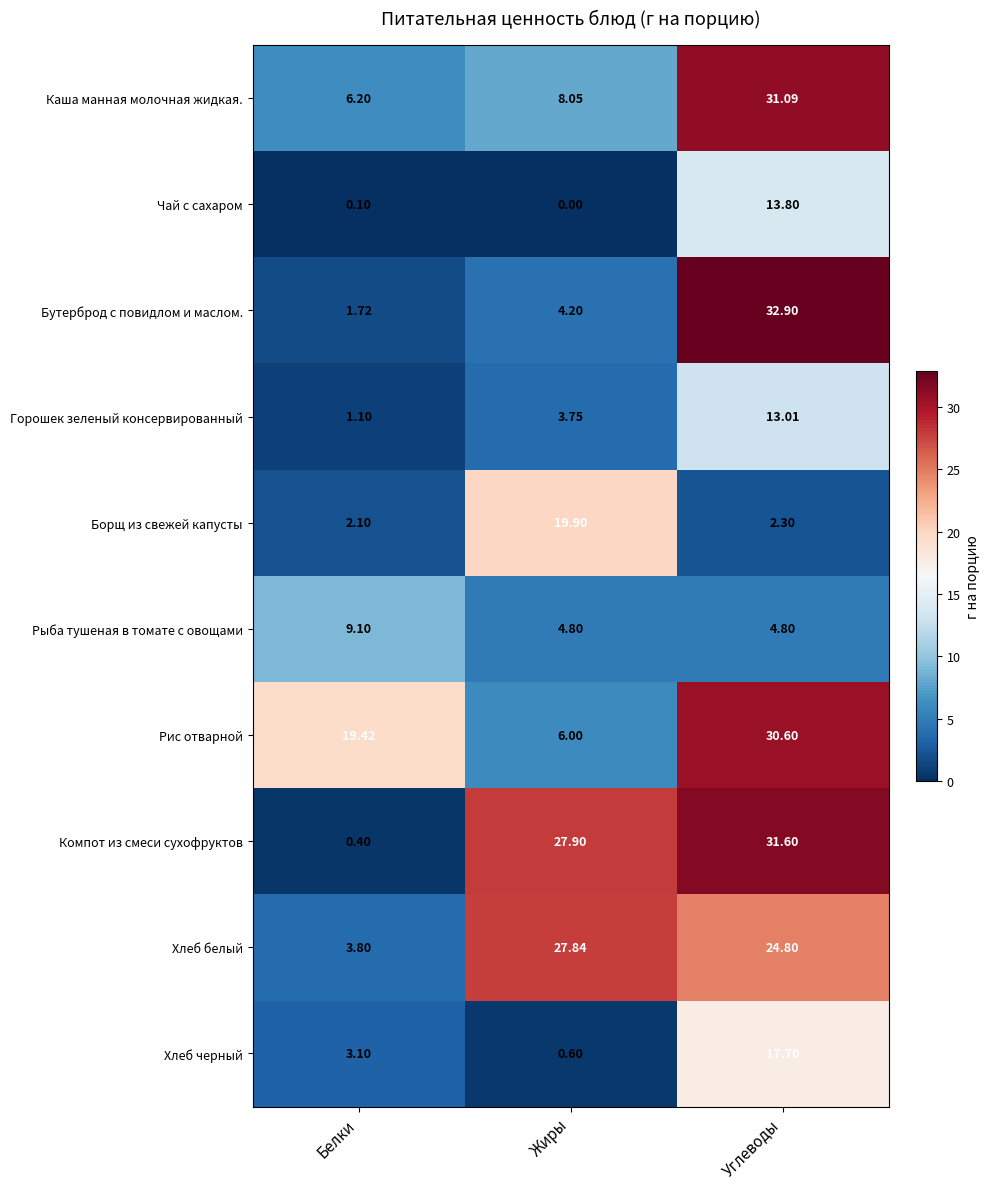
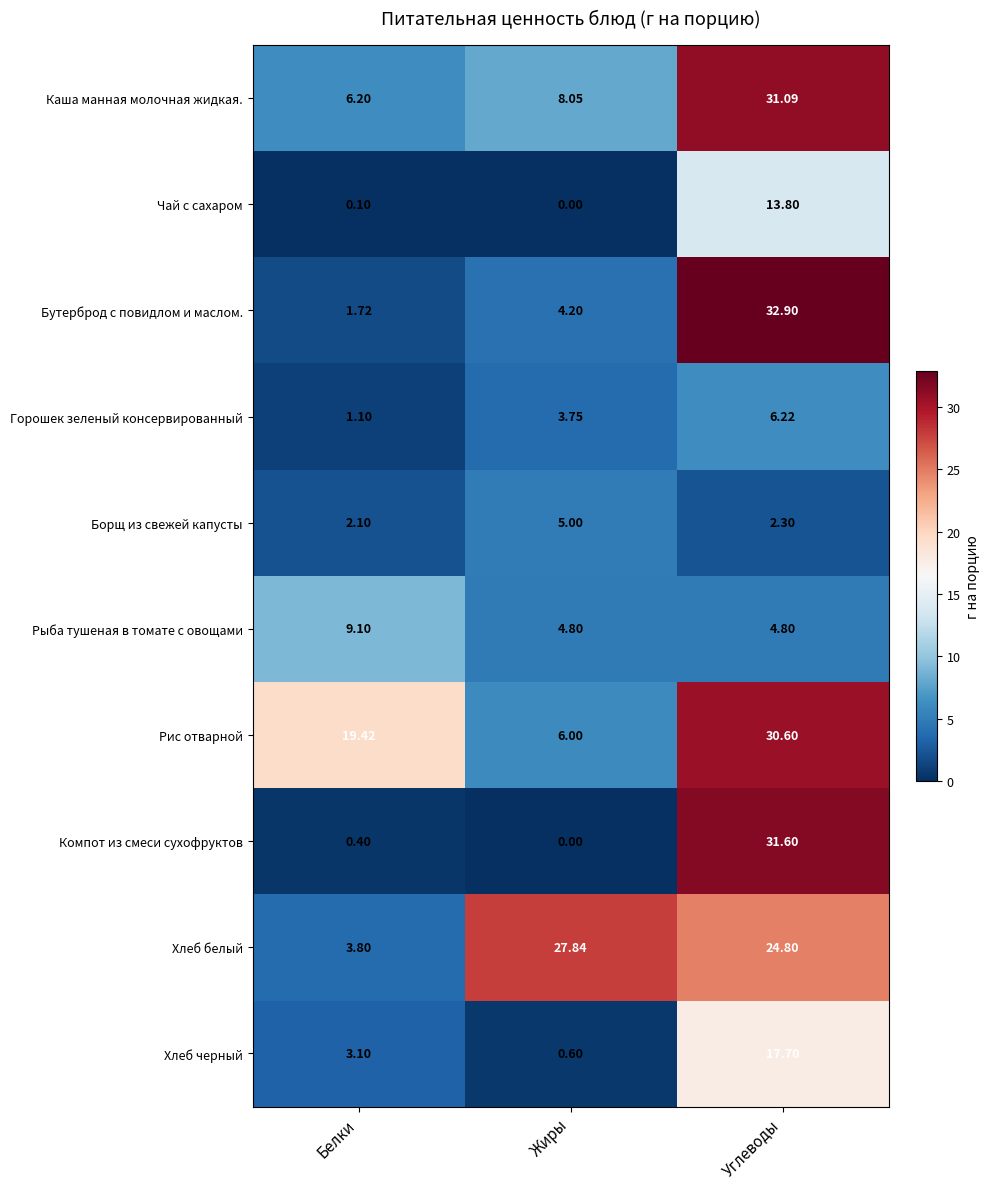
  {
    "Каша манная молочная жидкая.": {
      "Белки": 6.20,
      "Жиры": 8.05,
      "Углеводы": 31.09
    },
    "Чай с сахаром": {
      "Белки": 0.10,
      "Жиры": 0.00,
      "Углеводы": 13.80
    },
    "Бутерброд с повидлом и маслом.": {
      "Белки": 1.72,
      "Жиры": 4.20,
      "Углеводы": 32.90
    },
    "Горошек зеленый консервированный": {
      "Белки": 1.10,
      "Жиры": 3.75,
-     "Углеводы": 13.01
+     "Углеводы": 6.22
    },
    "Борщ из свежей капусты": {
      "Белки": 2.10,
-     "Жиры": 19.90,
+     "Жиры": 5.00,
      "Углеводы": 2.30
    },
    "Рыба тушеная в томате с овощами": {
      "Белки": 9.10,
      "Жиры": 4.80,
      "Углеводы": 4.80
    },
    "Рис отварной": {
      "Белки": 19.42,
      "Жиры": 6.00,
      "Углеводы": 30.60
    },
    "Компот из смеси сухофруктов": {
      "Белки": 0.40,
-     "Жиры": 27.90,
+     "Жиры": 0.00,
      "Углеводы": 31.60
    },
    "Хлеб белый": {
      "Белки": 3.80,
      "Жиры": 27.84,
      "Углеводы": 24.80
    },
    "Хлеб черный": {
      "Белки": 3.10,
      "Жиры": 0.60
    }
  }
